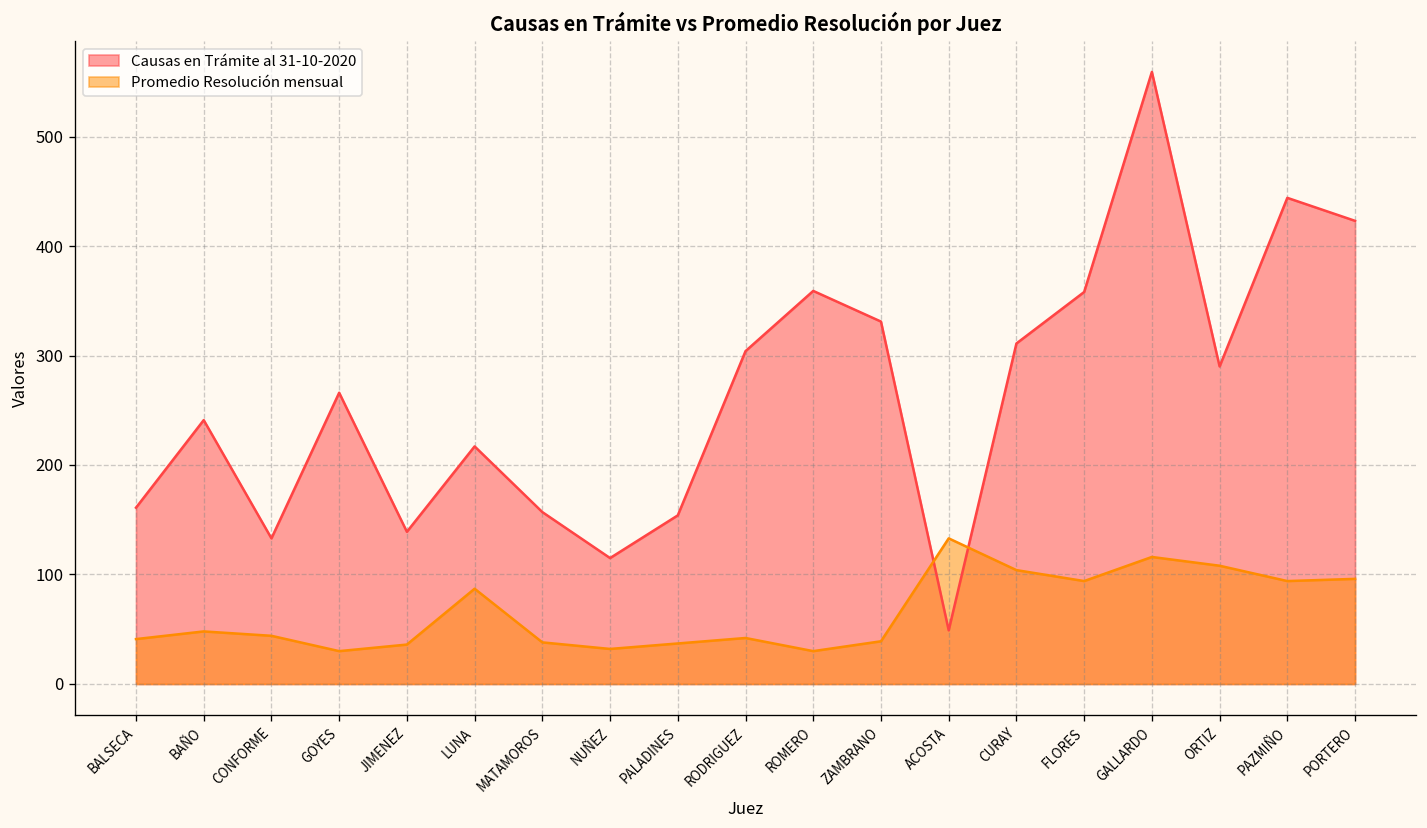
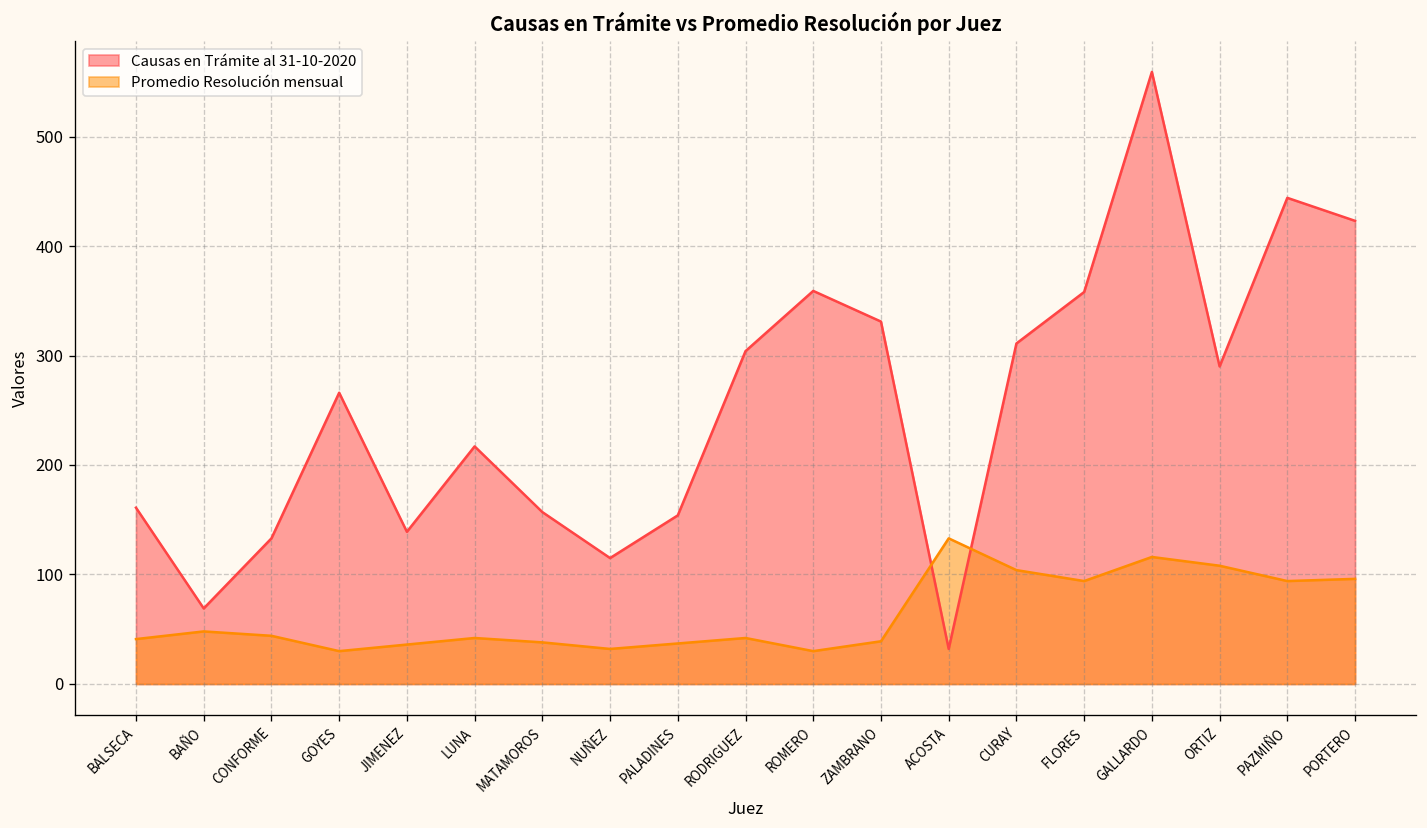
  {
    "Causas en Trámite al 31-10-2020": {
      "BALSECA": 160,
-     "BAÑO": 240,
+     "BAÑO": 70,
      "CONFORME": 130,
      "GOYES": 270,
      "JIMENEZ": 140,
      "LUNA": 220,
      "MATAMOROS": 160,
      "NUÑEZ": 120,
      "PALADINES": 150,
      "RODRIGUEZ": 300,
      "ROMERO": 360,
      "ZAMBRANO": 330,
-     "ACOSTA": 50,
+     "ACOSTA": 30,
      "CURAY": 310,
      "FLORES": 360,
      "GALLARDO": 560,
      "ORTIZ": 290,
      "PAZMIÑO": 440,
      "PORTERO": 420
    },
    "Promedio Resolución mensual": {
      "BALSECA": 40,
      "BAÑO": 50,
      "CONFORME": 40,
      "GOYES": 30,
      "JIMENEZ": 40,
-     "LUNA": 90,
+     "LUNA": 40,
      "MATAMOROS": 40,
      "NUÑEZ": 30,
      "PALADINES": 40,
      "RODRIGUEZ": 40,
      "ROMERO": 30,
      "ZAMBRANO": 40,
      "ACOSTA": 130,
      "CURAY": 100,
      "FLORES": 90,
      "GALLARDO": 120,
      "ORTIZ": 110,
      "PAZMIÑO": 90,
      "PORTERO": 100
    }
  }
